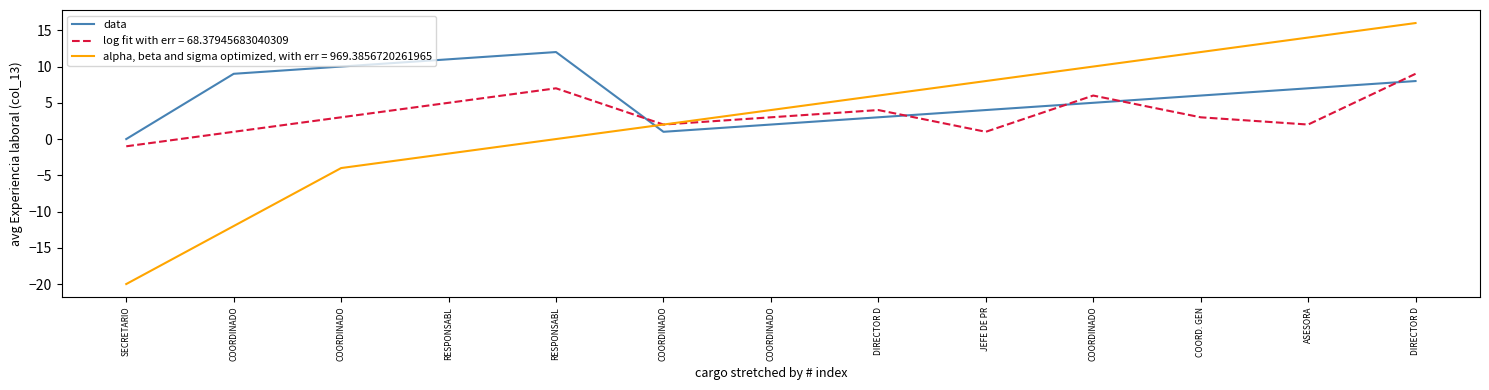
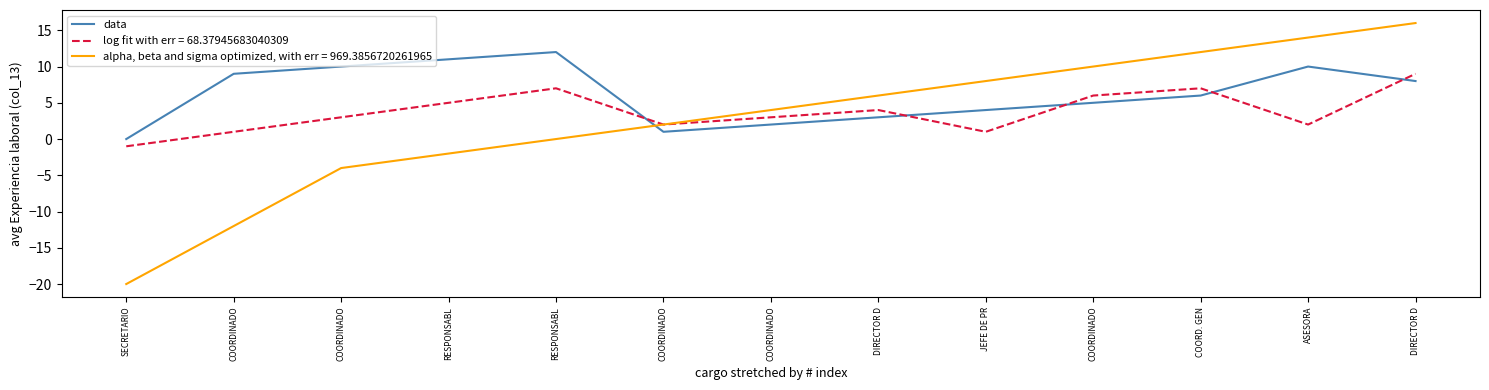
  {
    "data": {
      "SECRETARIO": 0,
      "JEFE DE PR": 4,
      "COORD. GEN": 6,
-     "ASESORA": 7
+     "ASESORA": 10
    },
    "log fit with err = 68.37945683040309": {
      "SECRETARIO": -1,
      "JEFE DE PR": 1,
-     "COORD. GEN": 3,
+     "COORD. GEN": 7,
      "ASESORA": 2
    },
    "alpha, beta and sigma optimized, with err = 969.3856720261965": {
      "SECRETARIO": -20,
      "JEFE DE PR": 8,
      "COORD. GEN": 12,
      "ASESORA": 14
    }
  }
